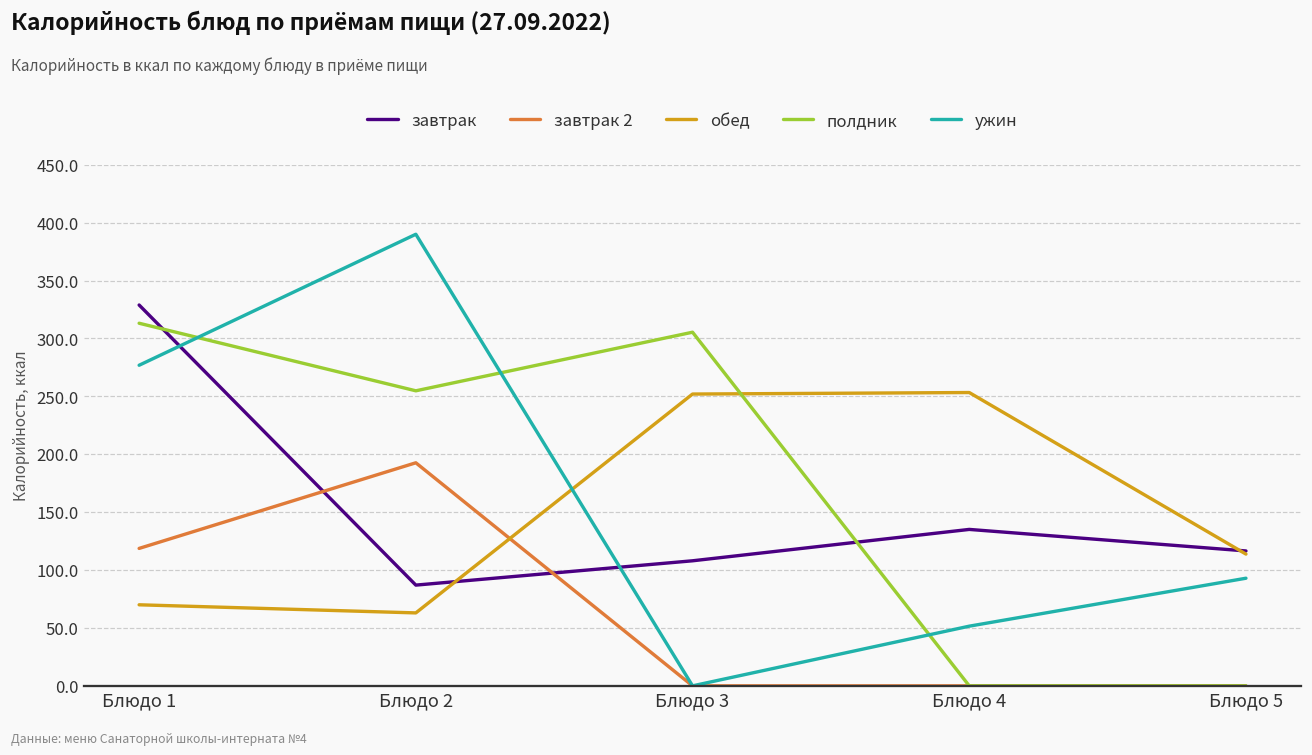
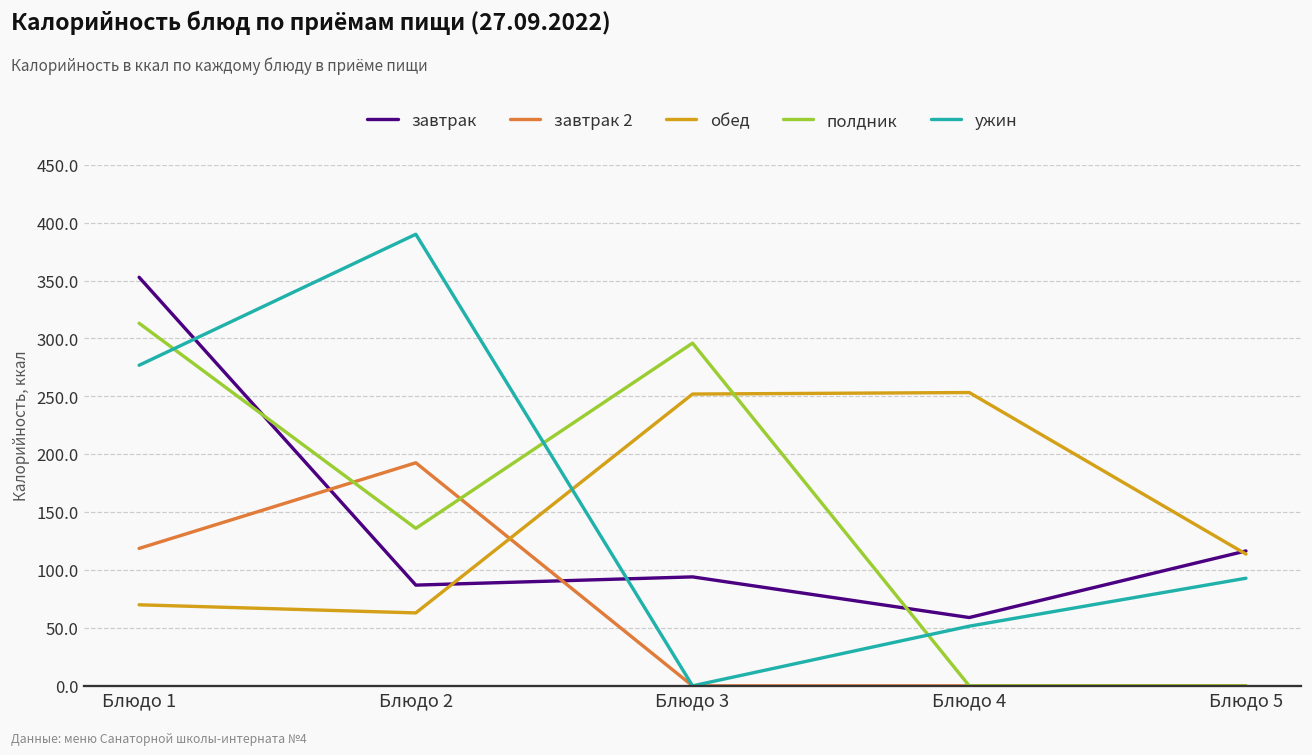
  {
    "завтрак": {
-     "Блюдо 1": 329,
+     "Блюдо 1": 353,
      "Блюдо 2": 87,
-     "Блюдо 3": 108,
-     "Блюдо 4": 135,
+     "Блюдо 3": 94,
+     "Блюдо 4": 59,
      "Блюдо 5": 117
    },
    "полдник": {
      "Блюдо 1": 313,
-     "Блюдо 2": 255,
-     "Блюдо 3": 305
+     "Блюдо 2": 136,
+     "Блюдо 3": 296
    },
    "ужин": {
      "Блюдо 1": 277,
      "Блюдо 2": 390,
      "Блюдо 4": 52,
      "Блюдо 5": 93
    }
  }
